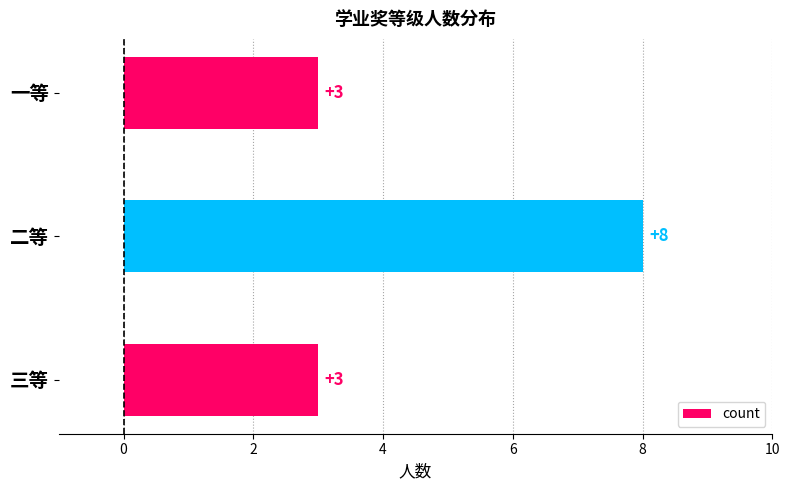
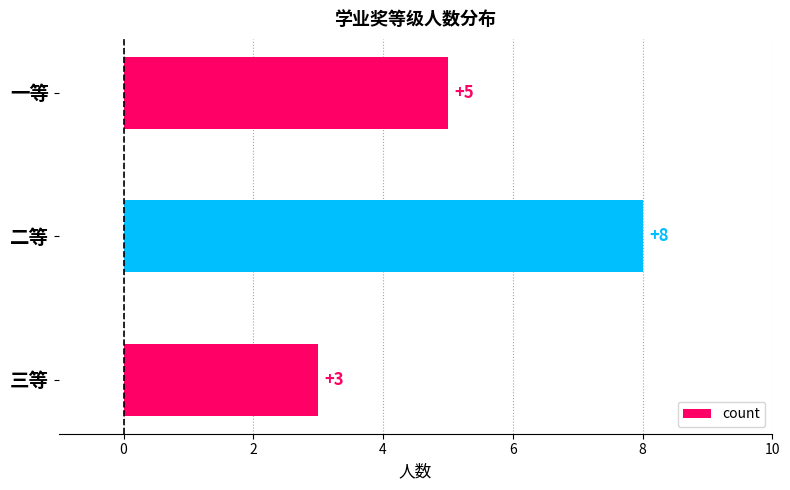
  {
-   "一等": "+3",
+   "一等": "+5",
    "二等": "+8",
    "三等": "+3"
  }
